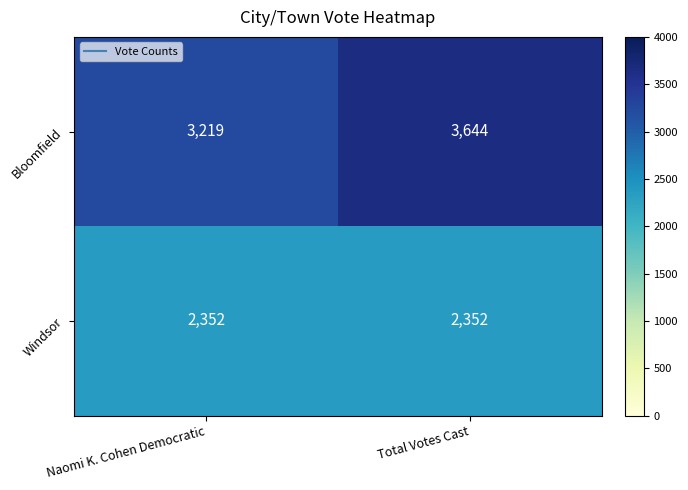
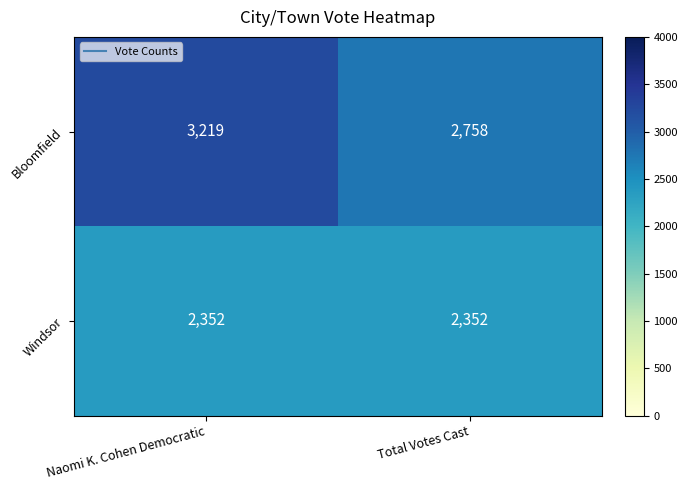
  {
    "Bloomfield": {
      "Naomi K. Cohen Democratic": "3,219",
-     "Total Votes Cast": "3,644"
+     "Total Votes Cast": "2,758"
    },
    "Windsor": {
      "Naomi K. Cohen Democratic": "2,352",
      "Total Votes Cast": "2,352"
    }
  }
